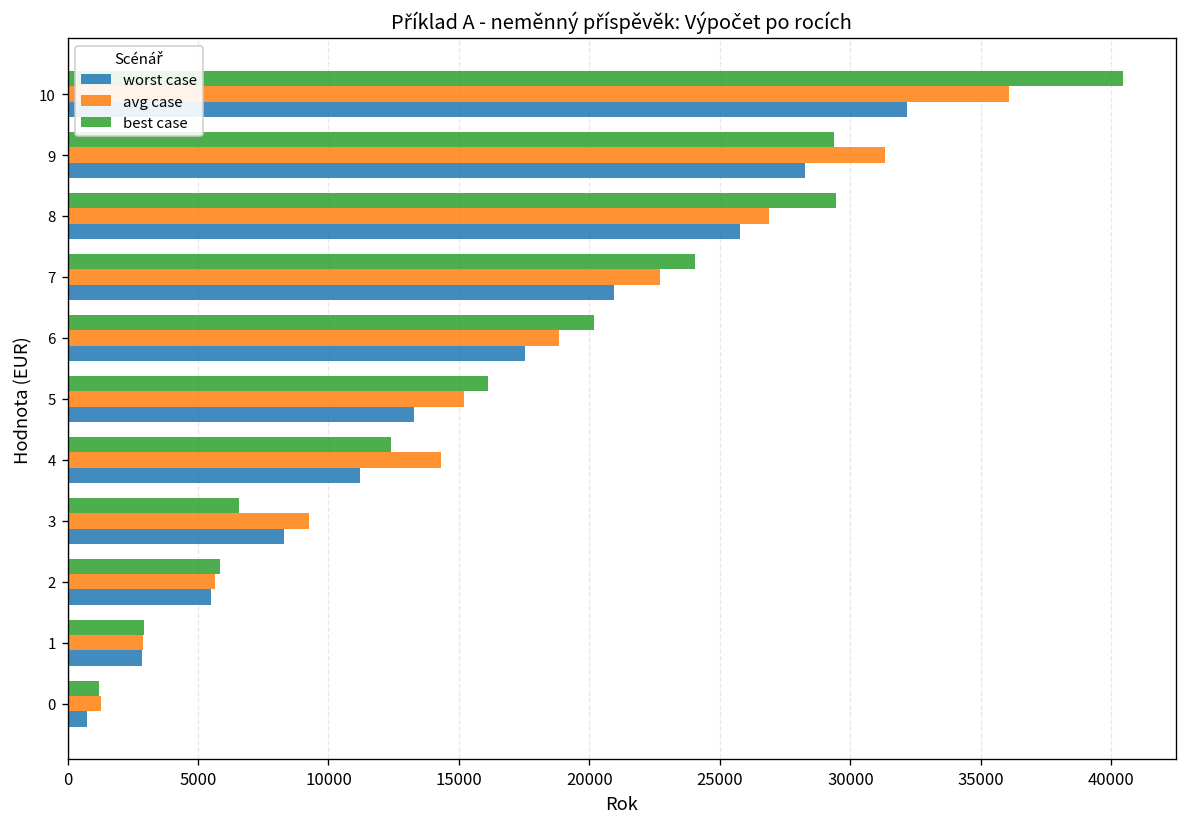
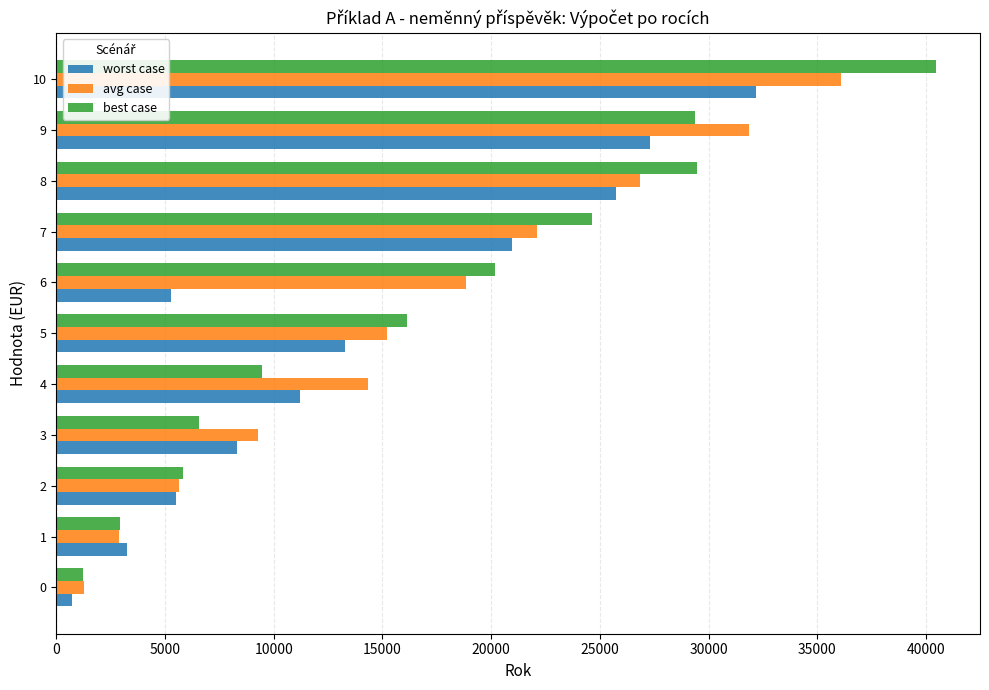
  {
    "worst case": {
      "10": 32200,
-     "9": 28300,
+     "9": 27300,
      "8": 25800,
      "7": 20900,
-     "6": 17500,
+     "6": 5300,
      "5": 13300,
      "4": 11200,
      "3": 8300,
      "2": 5500,
-     "1": 2800,
+     "1": 3200,
      "0": 700
    },
    "avg case": {
      "10": 36100,
-     "9": 31300,
+     "9": 31800,
      "8": 26900,
-     "7": 22700,
+     "7": 22100,
      "6": 18800,
      "5": 15200,
      "4": 14300,
      "3": 9300,
      "2": 5700,
      "1": 2900,
      "0": 1300
    },
    "best case": {
      "10": 40500,
      "9": 29400,
      "8": 29400,
-     "7": 24100,
+     "7": 24600,
      "6": 20200,
      "5": 16100,
-     "4": 12400,
+     "4": 9400,
      "3": 6600,
      "2": 5800,
      "1": 2900,
      "0": 1200
    }
  }
